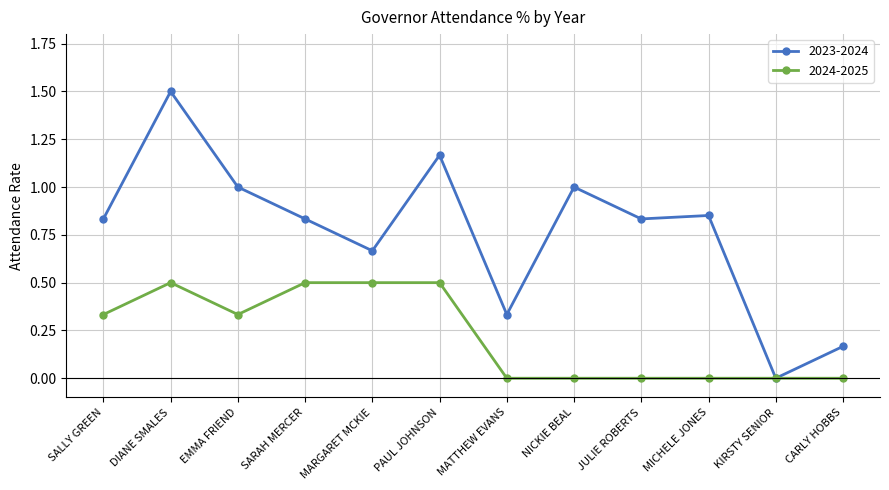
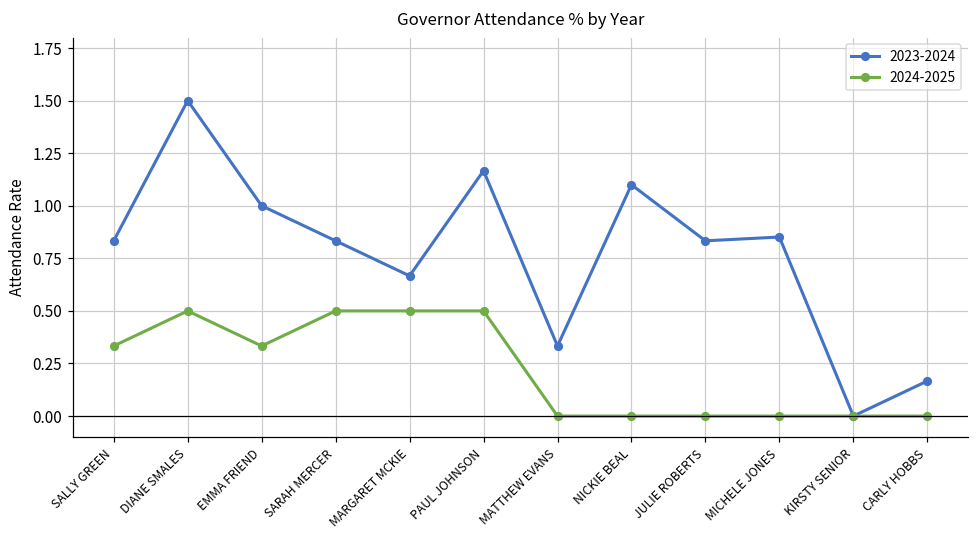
  {
    "2023-2024": {
      "SALLY GREEN": 0.83,
      "DIANE SMALES": 1.5,
      "EMMA FRIEND": 1.0,
      "SARAH MERCER": 0.83,
      "MARGARET MCKIE": 0.67,
      "PAUL JOHNSON": 1.17,
      "MATTHEW EVANS": 0.33,
-     "NICKIE BEAL": 1.0,
+     "NICKIE BEAL": 1.1,
      "JULIE ROBERTS": 0.83,
      "MICHELE JONES": 0.85,
      "CARLY HOBBS": 0.17
    },
    "2024-2025": {
      "SALLY GREEN": 0.33,
      "DIANE SMALES": 0.5,
      "EMMA FRIEND": 0.33,
      "SARAH MERCER": 0.5,
      "MARGARET MCKIE": 0.5,
      "PAUL JOHNSON": 0.5,
      "MATTHEW EVANS": 0.0,
      "NICKIE BEAL": 0.0,
      "JULIE ROBERTS": 0.0,
      "MICHELE JONES": 0.0,
      "CARLY HOBBS": 0.0
    }
  }
